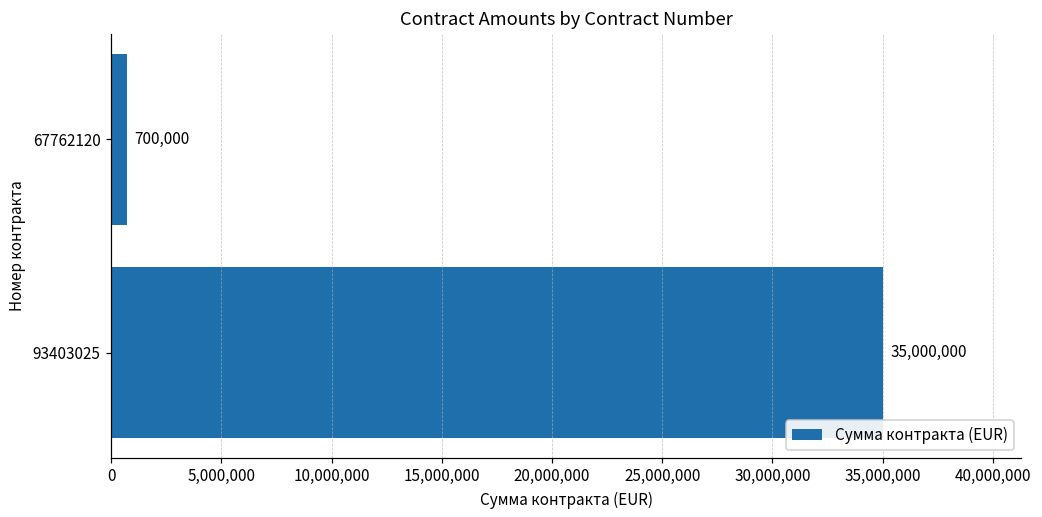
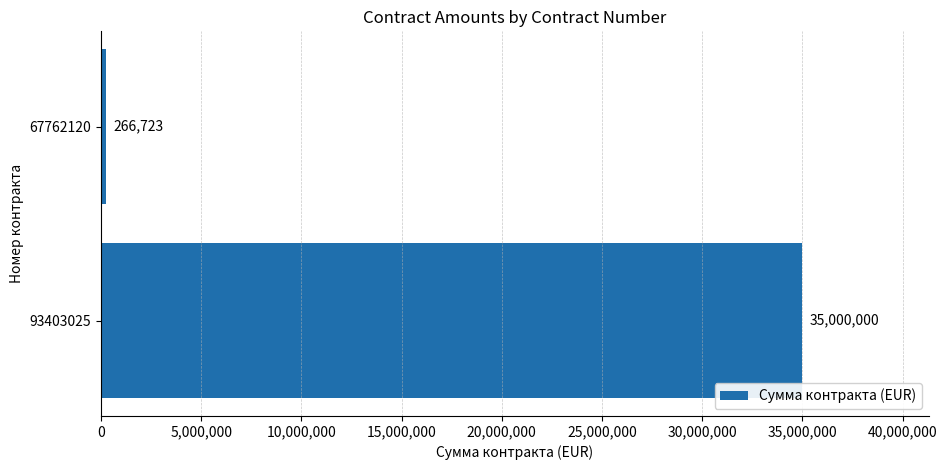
  {
-   "67762120": "700,000",
+   "67762120": "266,723",
    "93403025": "35,000,000"
  }
